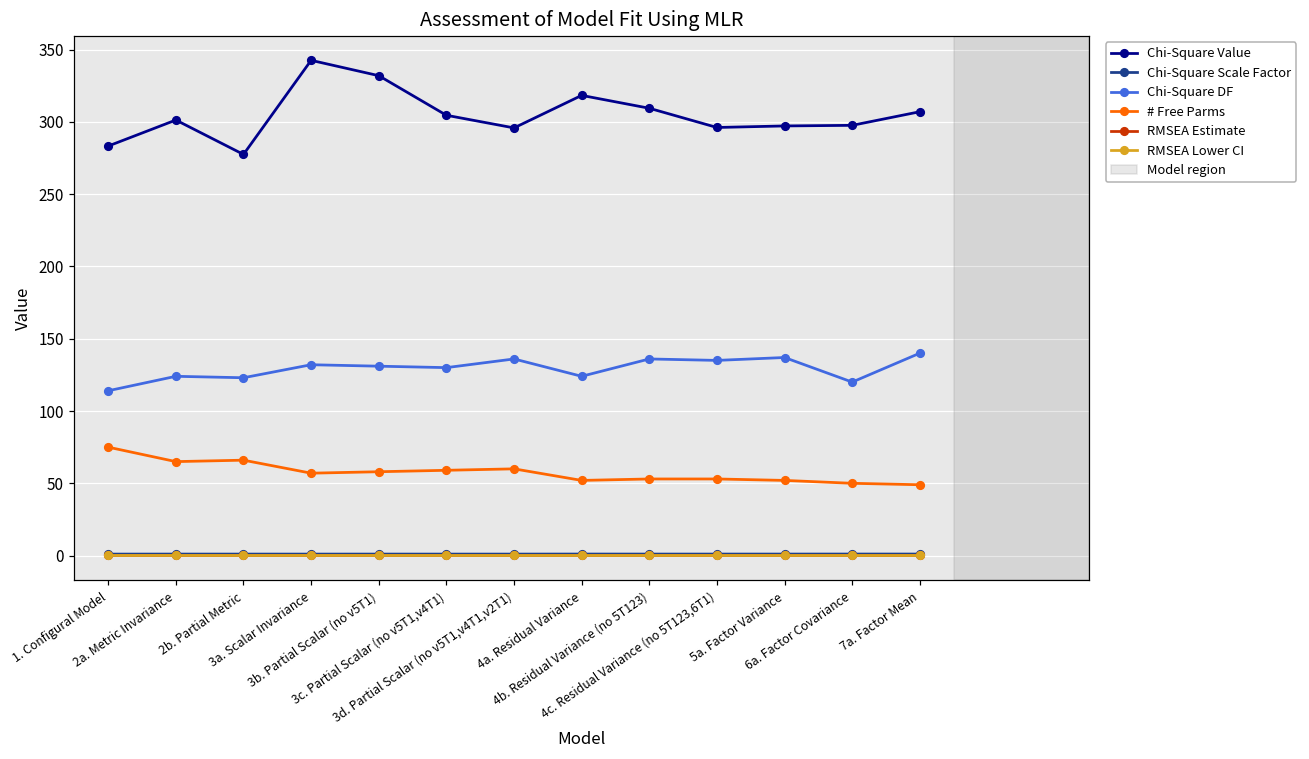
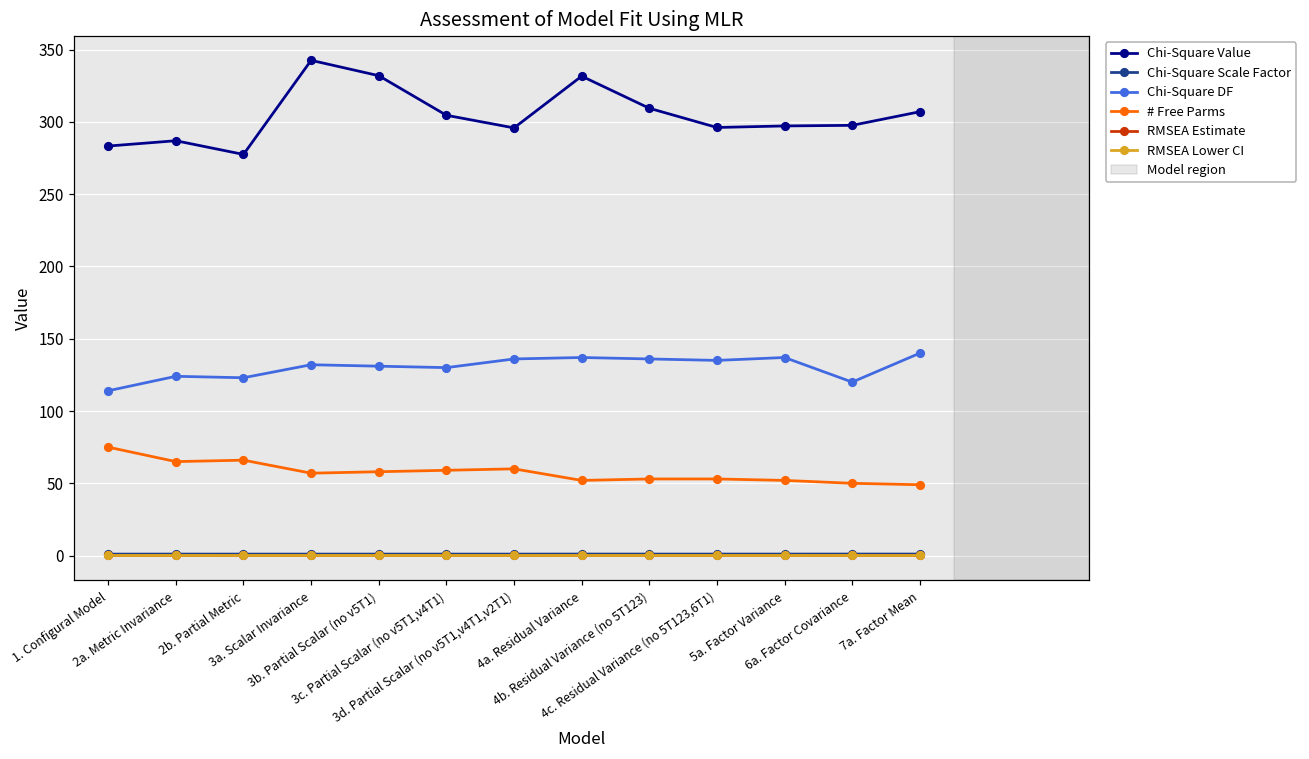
  {
    "Chi-Square Value": {
      "1. Configural Model": 283,
-     "2a. Metric Invariance": 301,
+     "2a. Metric Invariance": 287,
      "2b. Partial Metric": 277,
      "3a. Scalar Invariance": 343,
      "3b. Partial Scalar (no v5T1)": 332,
      "3c. Partial Scalar (no v5T1,v4T1)": 305,
      "3d. Partial Scalar (no v5T1,v4T1,v2T1)": 296,
-     "4a. Residual Variance": 318,
+     "4a. Residual Variance": 332,
      "4b. Residual Variance (no 5T123)": 309,
      "4c. Residual Variance (no 5T123,6T1)": 296,
      "5a. Factor Variance": 297,
      "6a. Factor Covariance": 298,
      "7a. Factor Mean": 307
    },
    "Chi-Square DF": {
      "1. Configural Model": 114,
      "2a. Metric Invariance": 124,
      "2b. Partial Metric": 123,
      "3a. Scalar Invariance": 132,
      "3b. Partial Scalar (no v5T1)": 131,
      "3c. Partial Scalar (no v5T1,v4T1)": 130,
      "3d. Partial Scalar (no v5T1,v4T1,v2T1)": 136,
-     "4a. Residual Variance": 124,
+     "4a. Residual Variance": 137,
      "4b. Residual Variance (no 5T123)": 136,
      "4c. Residual Variance (no 5T123,6T1)": 135,
      "5a. Factor Variance": 137,
      "6a. Factor Covariance": 120,
      "7a. Factor Mean": 140
    },
    "# Free Parms": {
      "1. Configural Model": 75,
      "2a. Metric Invariance": 65,
      "2b. Partial Metric": 66,
      "3a. Scalar Invariance": 57,
      "3b. Partial Scalar (no v5T1)": 58,
      "3c. Partial Scalar (no v5T1,v4T1)": 59,
      "3d. Partial Scalar (no v5T1,v4T1,v2T1)": 60,
      "4a. Residual Variance": 52,
      "4b. Residual Variance (no 5T123)": 53,
      "4c. Residual Variance (no 5T123,6T1)": 53,
      "5a. Factor Variance": 52,
      "6a. Factor Covariance": 50,
      "7a. Factor Mean": 49
    }
  }
